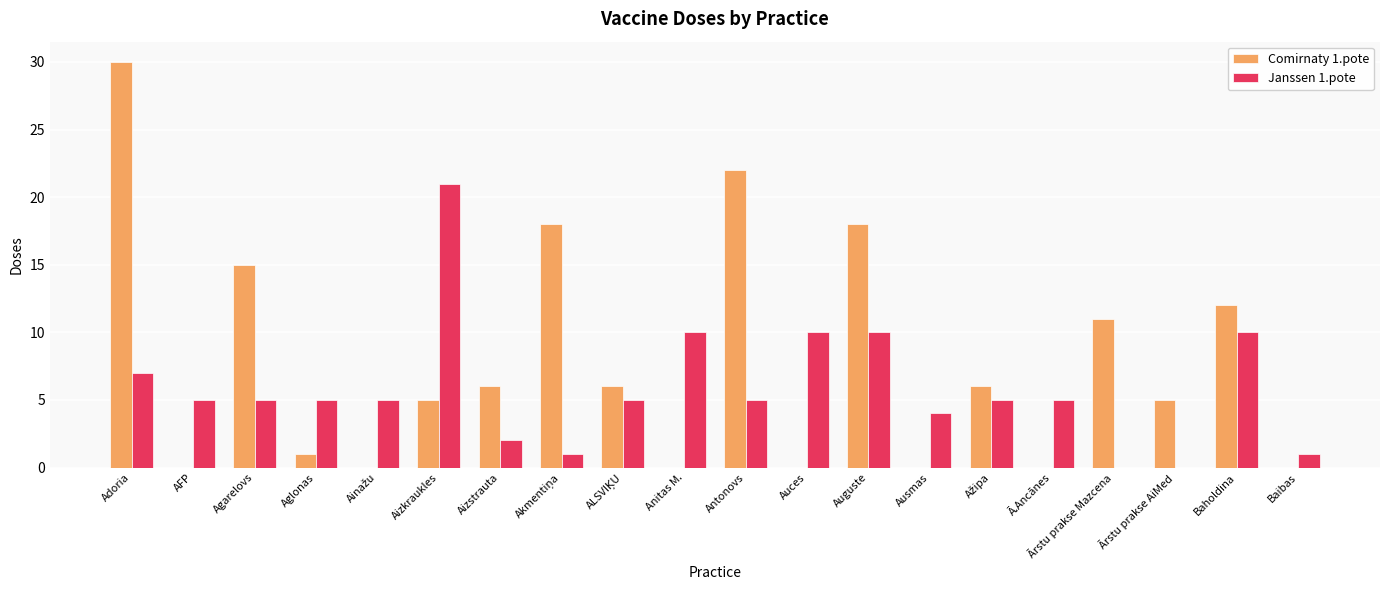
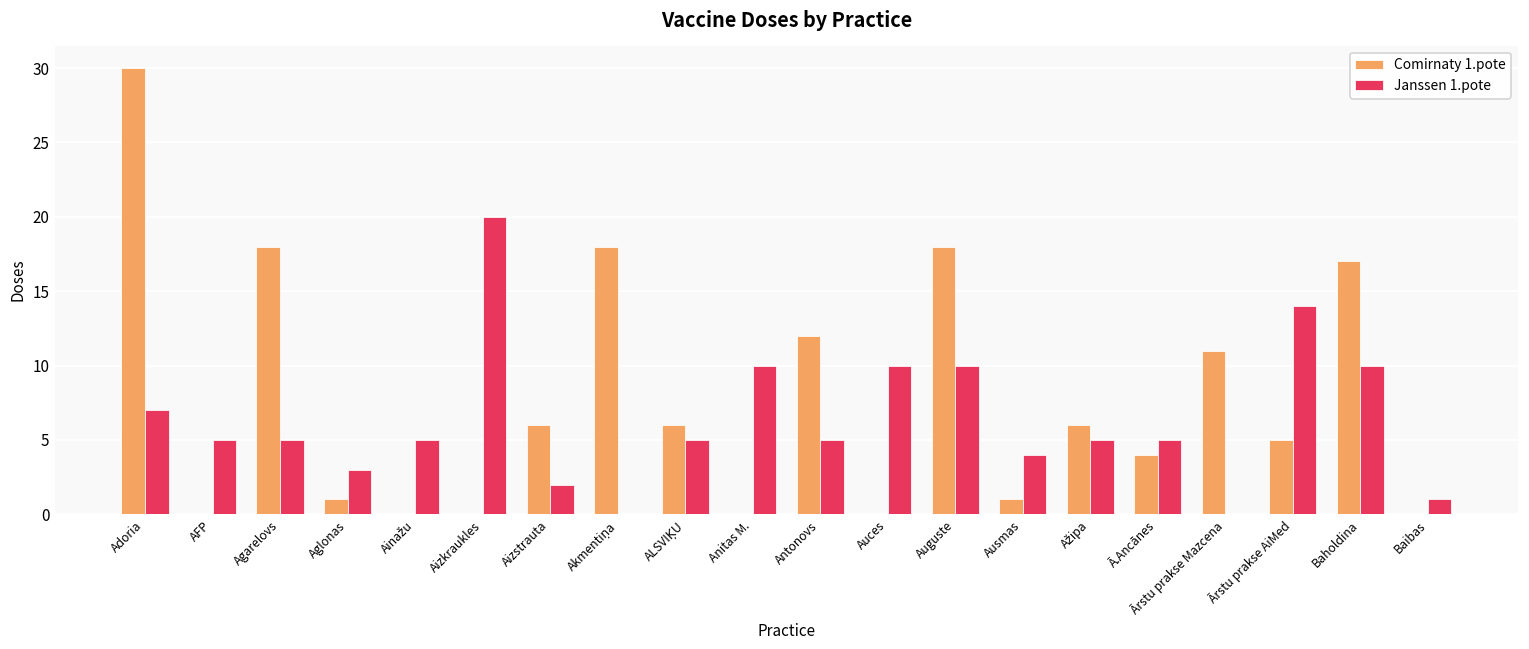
  {
    "Comirnaty 1.pote": {
      "Adoria": 30,
      "AFP": 0,
-     "Agarelovs": 15,
+     "Agarelovs": 18,
      "Aglonas": 1,
      "Ainažu": 0,
-     "Aizkraukles": 5,
+     "Aizkraukles": 0,
      "Aizstrauta": 6,
      "Akmentiņa": 18,
      "ALSVIĶU": 6,
      "Anitas M.": 0,
-     "Antonovs": 22,
+     "Antonovs": 12,
      "Auces": 0,
      "Auguste": 18,
-     "Ausmas": 0,
+     "Ausmas": 1,
      "Ažipa": 6,
-     "Ā.Ancānes": 0,
+     "Ā.Ancānes": 4,
      "Ārstu prakse Mazcena": 11,
      "Ārstu prakse AiMed": 5,
-     "Baholdina": 12,
+     "Baholdina": 17,
      "Baibas": 0
    },
    "Janssen 1.pote": {
      "Adoria": 7,
      "AFP": 5,
      "Agarelovs": 5,
-     "Aglonas": 5,
+     "Aglonas": 3,
      "Ainažu": 5,
-     "Aizkraukles": 21,
+     "Aizkraukles": 20,
      "Aizstrauta": 2,
-     "Akmentiņa": 1,
+     "Akmentiņa": 0,
      "ALSVIĶU": 5,
      "Anitas M.": 10,
      "Antonovs": 5,
      "Auces": 10,
      "Auguste": 10,
      "Ausmas": 4,
      "Ažipa": 5,
      "Ā.Ancānes": 5,
      "Ārstu prakse Mazcena": 0,
-     "Ārstu prakse AiMed": 0,
+     "Ārstu prakse AiMed": 14,
      "Baholdina": 10,
      "Baibas": 1
    }
  }
